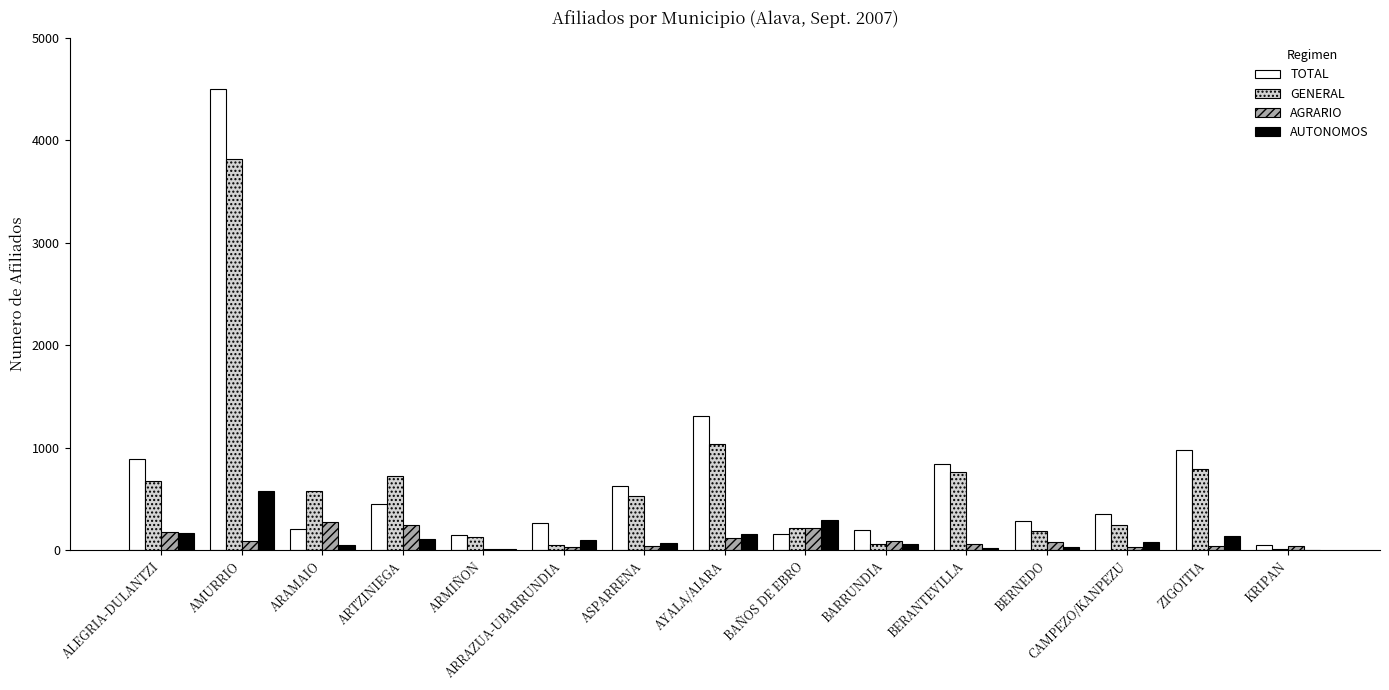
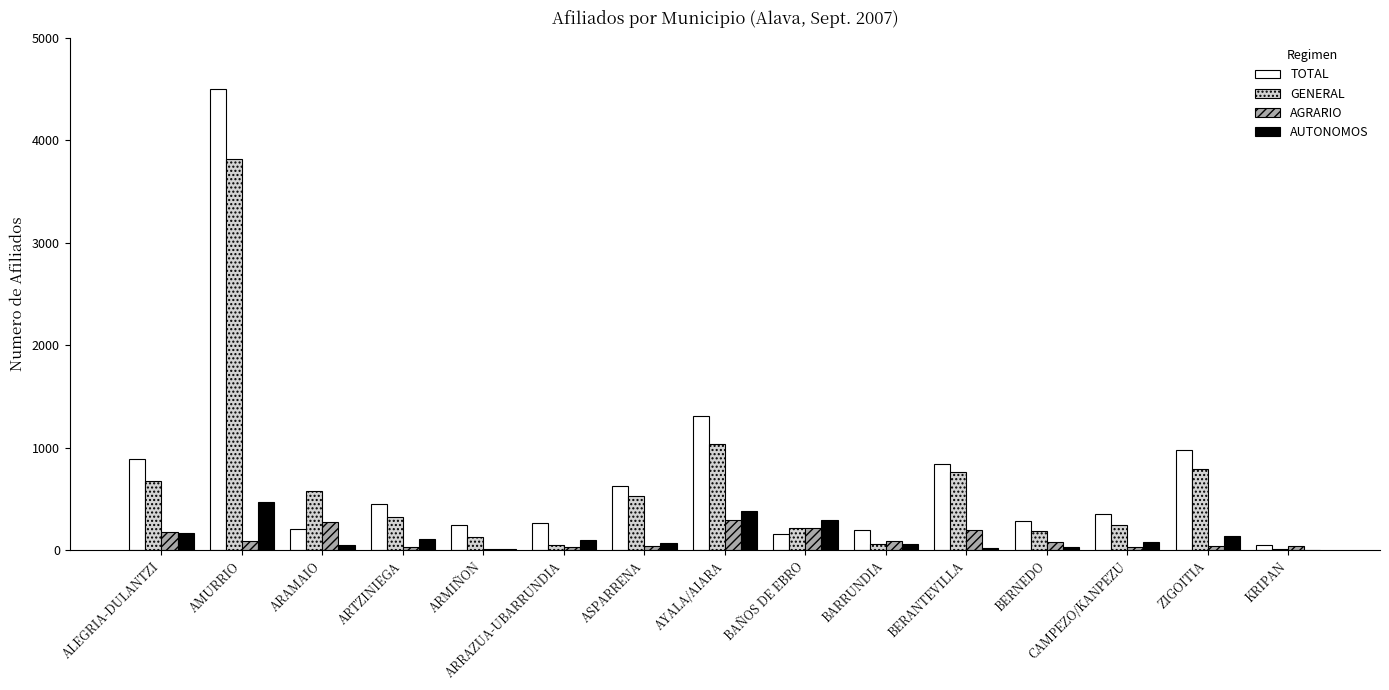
  {
    "TOTAL": {
      "ALEGRIA-DULANTZI": 890,
      "AMURRIO": 4500,
      "ARAMAIO": 210,
      "ARTZINIEGA": 450,
-     "ARMIÑON": 150,
+     "ARMIÑON": 240,
      "ARRAZUA-UBARRUNDIA": 270,
      "ASPARRENA": 630,
      "AYALA/AIARA": 1310,
      "BAÑOS DE EBRO": 160,
      "BARRUNDIA": 200,
      "BERANTEVILLA": 840,
      "BERNEDO": 290,
      "CAMPEZO/KANPEZU": 350,
      "ZIGOITIA": 980,
      "KRIPAN": 50
    },
    "GENERAL": {
      "ALEGRIA-DULANTZI": 680,
      "AMURRIO": 3820,
      "ARAMAIO": 580,
-     "ARTZINIEGA": 730,
+     "ARTZINIEGA": 320,
      "ARMIÑON": 120,
      "ARRAZUA-UBARRUNDIA": 50,
      "ASPARRENA": 520,
      "AYALA/AIARA": 1030,
      "BAÑOS DE EBRO": 210,
      "BARRUNDIA": 60,
      "BERANTEVILLA": 770,
      "BERNEDO": 180,
      "CAMPEZO/KANPEZU": 250,
      "ZIGOITIA": 790
    },
    "AGRARIO": {
      "ALEGRIA-DULANTZI": 180,
      "AMURRIO": 90,
      "ARAMAIO": 270,
-     "ARTZINIEGA": 240,
+     "ARTZINIEGA": 30,
      "ARRAZUA-UBARRUNDIA": 30,
      "ASPARRENA": 40,
-     "AYALA/AIARA": 120,
+     "AYALA/AIARA": 300,
      "BAÑOS DE EBRO": 220,
      "BARRUNDIA": 90,
-     "BERANTEVILLA": 60,
+     "BERANTEVILLA": 200,
      "BERNEDO": 70,
      "CAMPEZO/KANPEZU": 30,
      "ZIGOITIA": 40,
      "KRIPAN": 40
    },
    "AUTONOMOS": {
      "ALEGRIA-DULANTZI": 170,
-     "AMURRIO": 580,
+     "AMURRIO": 470,
      "ARAMAIO": 50,
      "ARTZINIEGA": 100,
      "ARRAZUA-UBARRUNDIA": 100,
      "ASPARRENA": 70,
-     "AYALA/AIARA": 160,
+     "AYALA/AIARA": 380,
      "BAÑOS DE EBRO": 300,
      "BARRUNDIA": 60,
      "BERNEDO": 30,
      "CAMPEZO/KANPEZU": 80,
      "ZIGOITIA": 140
    }
  }
